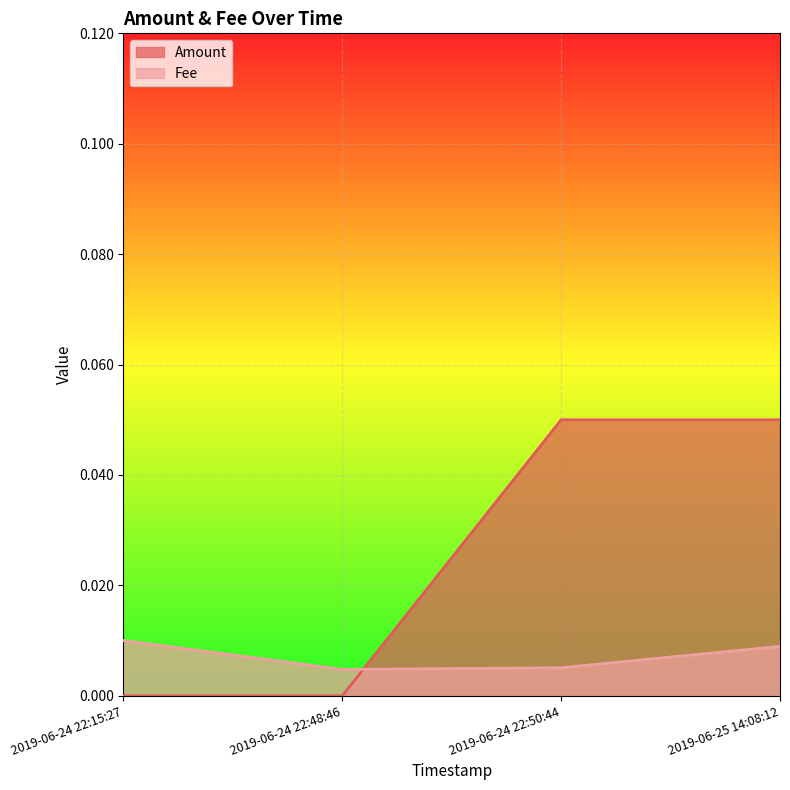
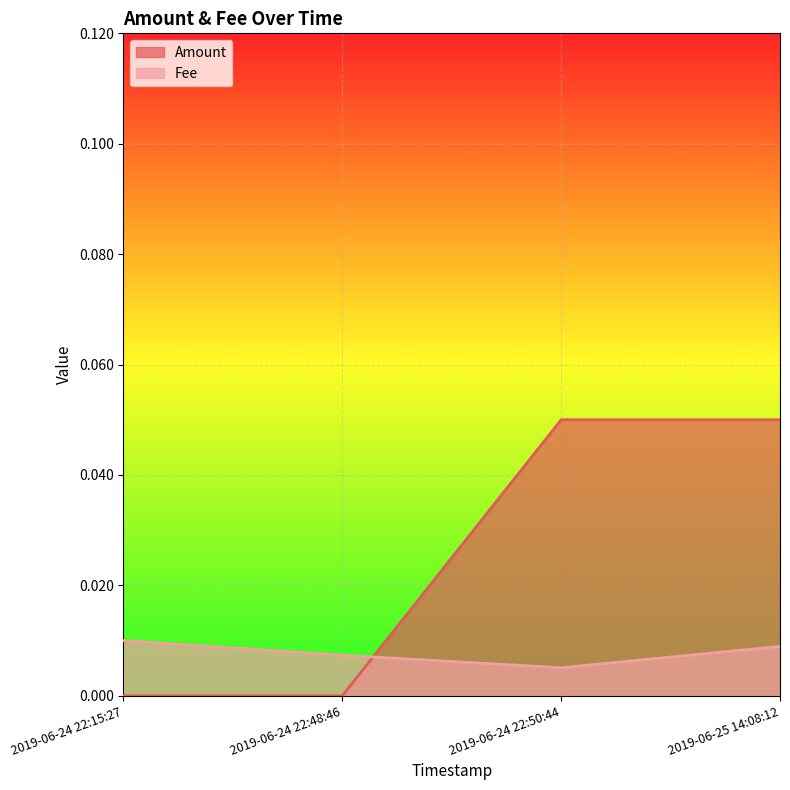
  {
    "Amount": {
      "2019-06-24 22:15:27": 0.000,
      "2019-06-24 22:48:46": 0.000,
      "2019-06-24 22:50:44": 0.050,
      "2019-06-25 14:08:12": 0.050
    },
    "Fee": {
      "2019-06-24 22:15:27": 0.010,
-     "2019-06-24 22:48:46": 0.005,
+     "2019-06-24 22:48:46": 0.007,
      "2019-06-24 22:50:44": 0.005,
      "2019-06-25 14:08:12": 0.009
    }
  }
